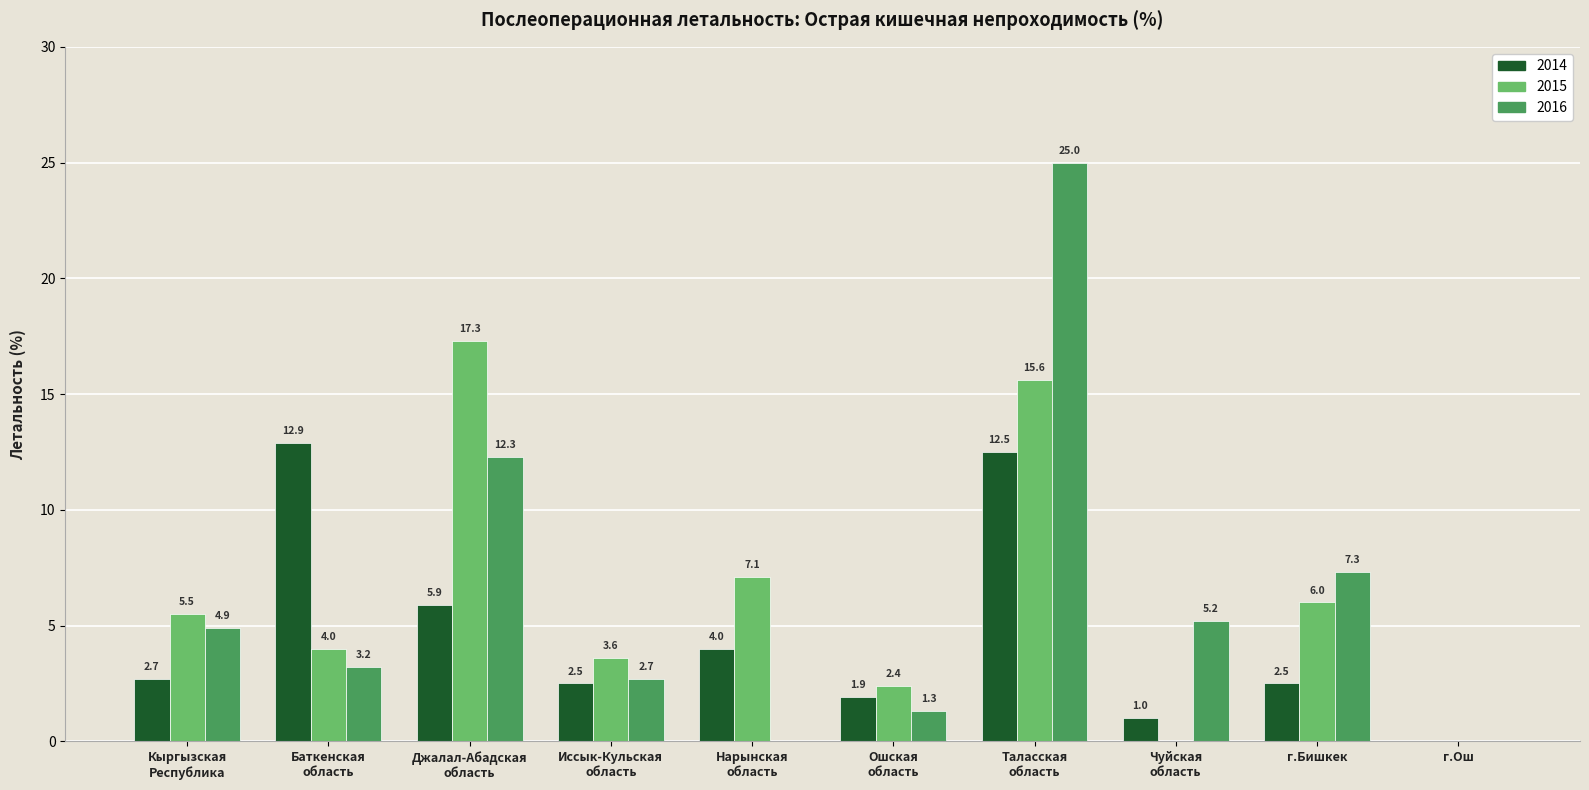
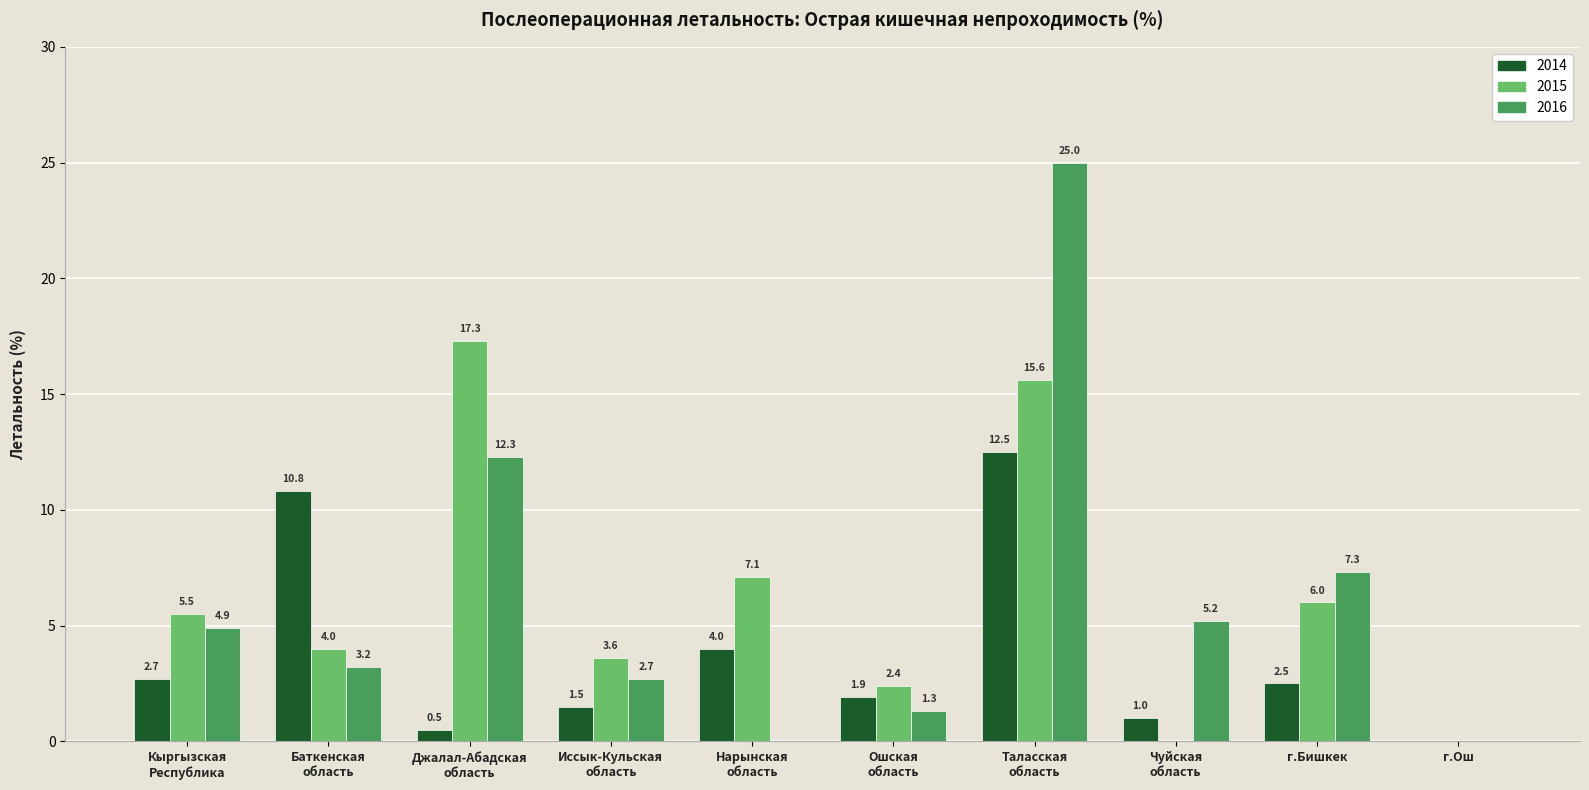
  {
    "2014": {
      "Кыргызская Республика": 2.7,
-     "Баткенская область": 12.9,
-     "Джалал-Абадская область": 5.9,
-     "Иссык-Кульская область": 2.5,
+     "Баткенская область": 10.8,
+     "Джалал-Абадская область": 0.5,
+     "Иссык-Кульская область": 1.5,
      "Нарынская область": 4.0,
      "Ошская область": 1.9,
      "Таласская область": 12.5,
      "Чуйская область": 1.0,
      "г.Бишкек": 2.5
    }
  }
